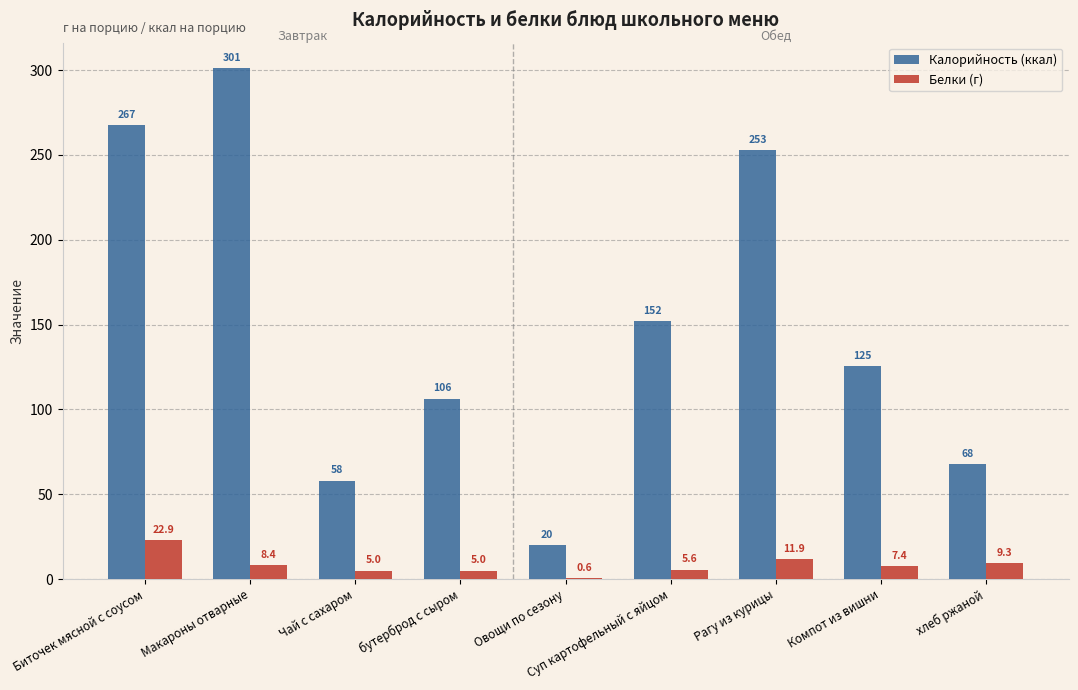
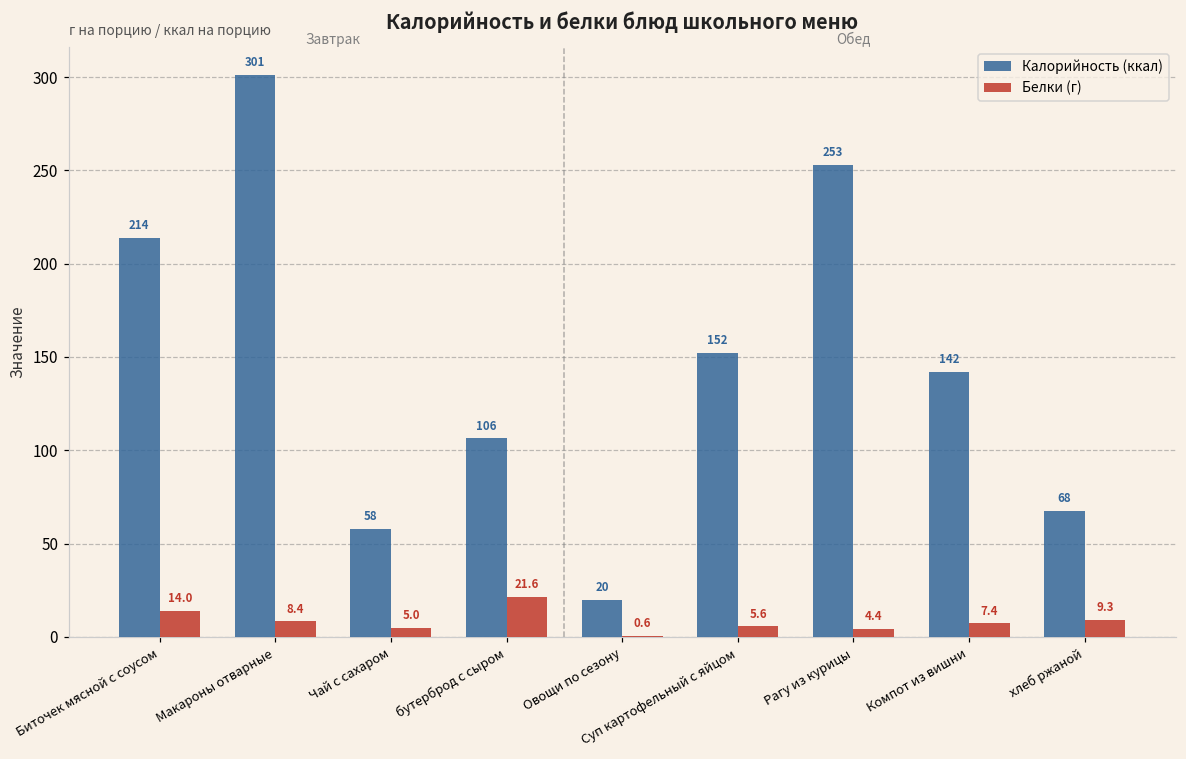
  {
    "Калорийность (ккал)": {
-     "Биточек мясной с соусом": 267,
+     "Биточек мясной с соусом": 214,
      "Макароны отварные": 301,
      "Чай с сахаром": 58,
      "бутерброд с сыром": 106,
      "Овощи по сезону": 20,
      "Суп картофельный с яйцом": 152,
      "Рагу из курицы": 253,
-     "Компот из вишни": 125,
+     "Компот из вишни": 142,
      "хлеб ржаной": 68
    },
    "Белки (г)": {
-     "Биточек мясной с соусом": 22.9,
+     "Биточек мясной с соусом": 14.0,
      "Макароны отварные": 8.4,
      "Чай с сахаром": 5.0,
-     "бутерброд с сыром": 5.0,
+     "бутерброд с сыром": 21.6,
      "Овощи по сезону": 0.6,
      "Суп картофельный с яйцом": 5.6,
-     "Рагу из курицы": 11.9,
+     "Рагу из курицы": 4.4,
      "Компот из вишни": 7.4,
      "хлеб ржаной": 9.3
    }
  }
